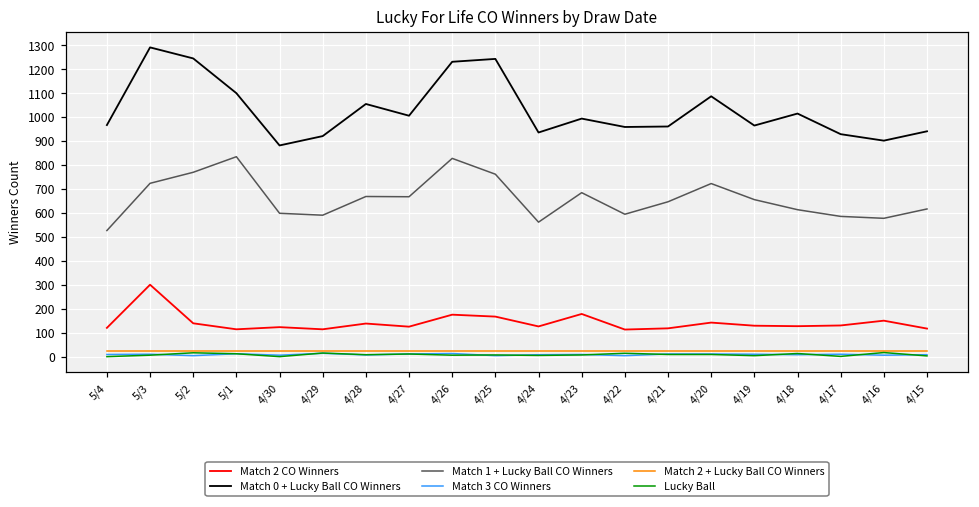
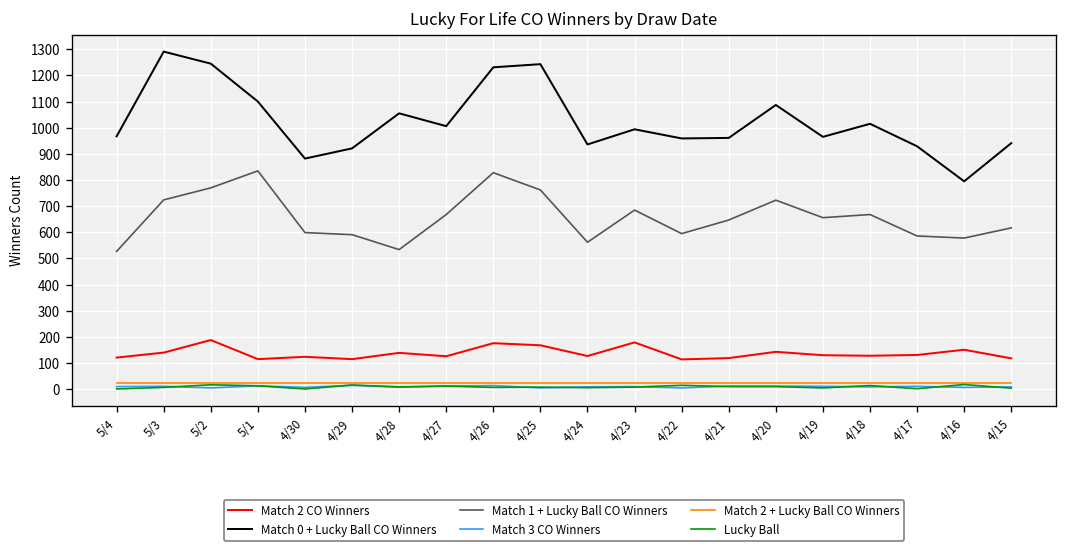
  {
    "Match 2 CO Winners": {
      "5/4": 120,
-     "5/3": 300,
-     "5/2": 140,
+     "5/3": 140,
+     "5/2": 190,
      "5/1": 120,
      "4/30": 120,
      "4/29": 120,
      "4/28": 140,
      "4/27": 130,
      "4/26": 180,
      "4/25": 170,
      "4/24": 130,
      "4/23": 180,
      "4/22": 110,
      "4/21": 120,
      "4/20": 140,
      "4/19": 130,
      "4/18": 130,
      "4/17": 130,
      "4/16": 150,
      "4/15": 120
    },
    "Match 0 + Lucky Ball CO Winners": {
      "5/4": 970,
      "5/3": 1290,
      "5/2": 1250,
      "5/1": 1100,
      "4/30": 880,
      "4/29": 920,
      "4/28": 1060,
      "4/27": 1010,
      "4/26": 1230,
      "4/25": 1240,
      "4/24": 940,
      "4/23": 990,
      "4/22": 960,
      "4/21": 960,
      "4/20": 1090,
      "4/19": 970,
      "4/18": 1020,
      "4/17": 930,
-     "4/16": 900,
+     "4/16": 800,
      "4/15": 940
    },
    "Match 1 + Lucky Ball CO Winners": {
      "5/4": 530,
      "5/3": 720,
      "5/2": 770,
      "5/1": 840,
      "4/30": 600,
      "4/29": 590,
-     "4/28": 670,
+     "4/28": 530,
      "4/27": 670,
      "4/26": 830,
      "4/25": 760,
      "4/24": 560,
      "4/23": 690,
      "4/22": 600,
      "4/21": 650,
      "4/20": 720,
      "4/19": 660,
-     "4/18": 610,
+     "4/18": 670,
      "4/17": 590,
      "4/16": 580,
      "4/15": 620
    },
    "Match 3 CO Winners": {
      "5/2": 10
    },
    "Match 2 + Lucky Ball CO Winners": {
      "5/4": 30,
      "5/3": 30,
      "5/1": 30,
      "4/30": 30,
      "4/28": 30,
      "4/27": 30,
      "4/25": 30,
      "4/24": 30,
      "4/23": 30,
      "4/21": 30,
      "4/20": 30,
      "4/19": 30,
      "4/17": 30,
      "4/15": 30
    }
  }
